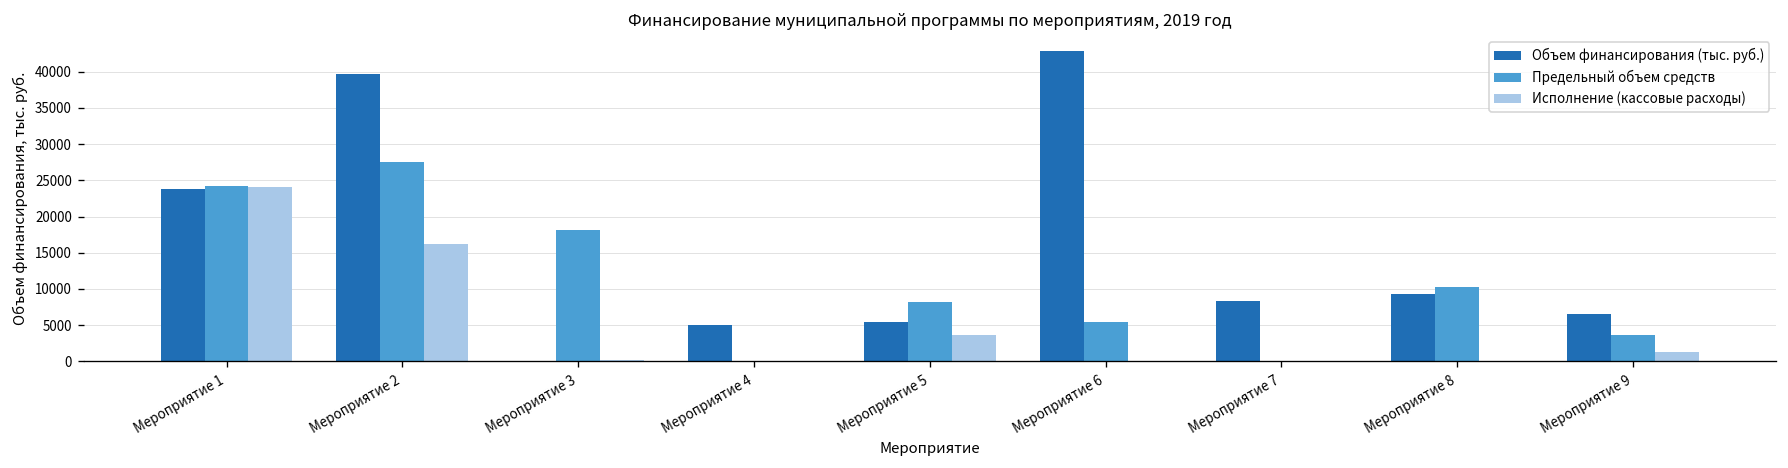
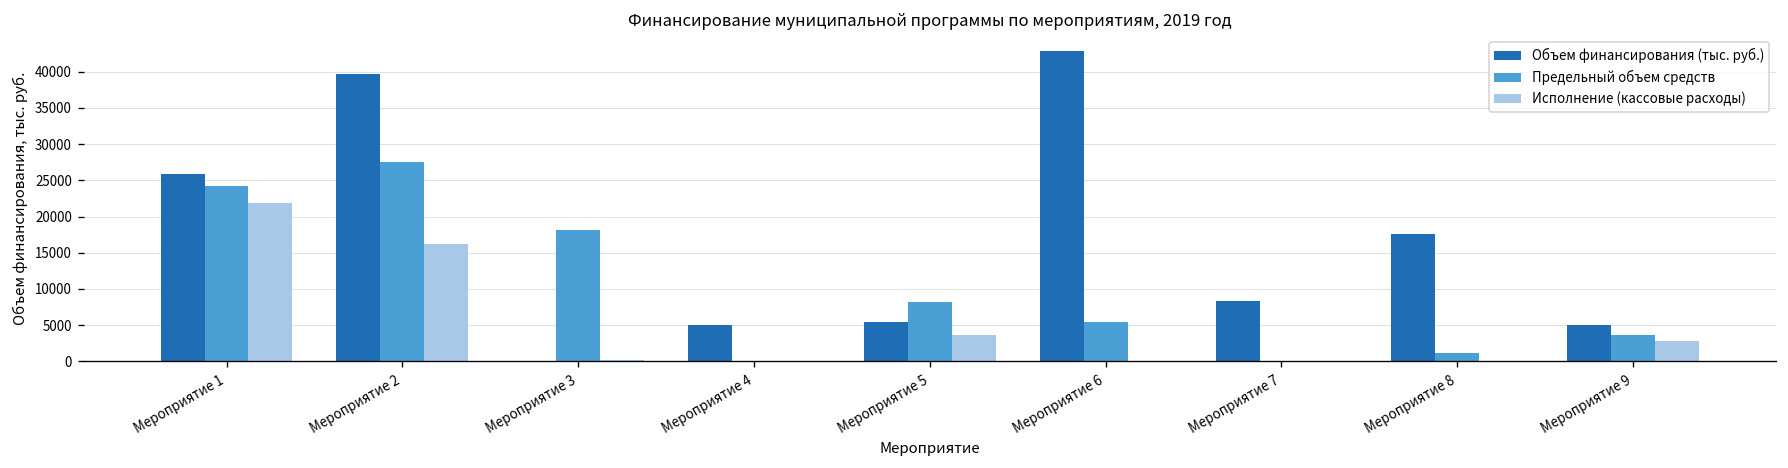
  {
    "Объем финансирования (тыс. руб.)": {
-     "Мероприятие 1": 24000,
+     "Мероприятие 1": 26000,
      "Мероприятие 2": 40000,
      "Мероприятие 3": 0,
      "Мероприятие 4": 5000,
      "Мероприятие 5": 5000,
      "Мероприятие 6": 43000,
      "Мероприятие 7": 8000,
-     "Мероприятие 8": 9000,
-     "Мероприятие 9": 7000
+     "Мероприятие 8": 18000,
+     "Мероприятие 9": 5000
    },
    "Предельный объем средств": {
      "Мероприятие 1": 24000,
      "Мероприятие 2": 28000,
      "Мероприятие 3": 18000,
      "Мероприятие 5": 8000,
      "Мероприятие 6": 5000,
      "Мероприятие 7": 0,
-     "Мероприятие 8": 10000,
+     "Мероприятие 8": 1000,
      "Мероприятие 9": 4000
    },
    "Исполнение (кассовые расходы)": {
-     "Мероприятие 1": 24000,
+     "Мероприятие 1": 22000,
      "Мероприятие 2": 16000,
      "Мероприятие 5": 4000,
      "Мероприятие 6": 0,
      "Мероприятие 7": 0,
      "Мероприятие 8": 0,
-     "Мероприятие 9": 1000
+     "Мероприятие 9": 3000
    }
  }
